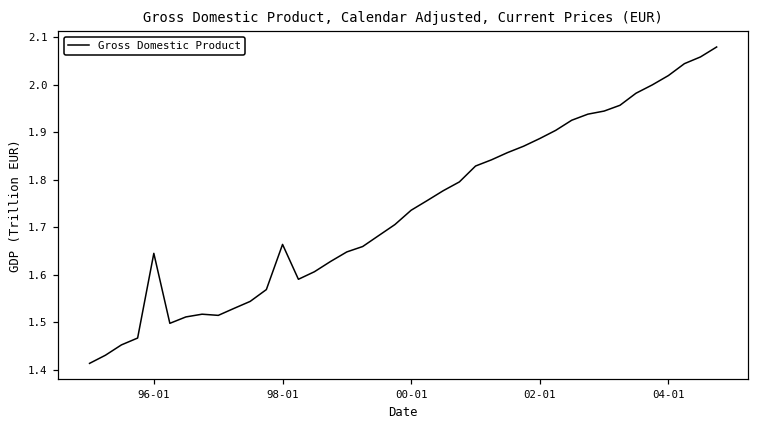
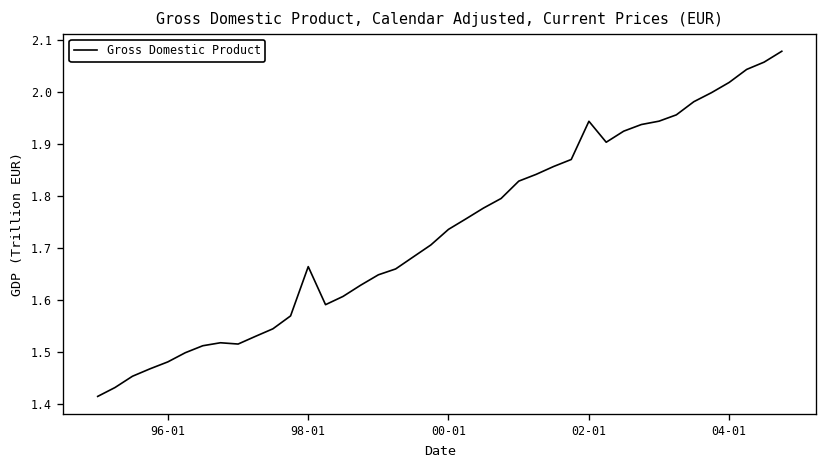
  {
-   "96-01": 1.65,
+   "96-01": 1.48,
    "98-01": 1.66,
    "00-01": 1.74,
-   "02-01": 1.89,
+   "02-01": 1.94,
    "04-01": 2.02
  }
